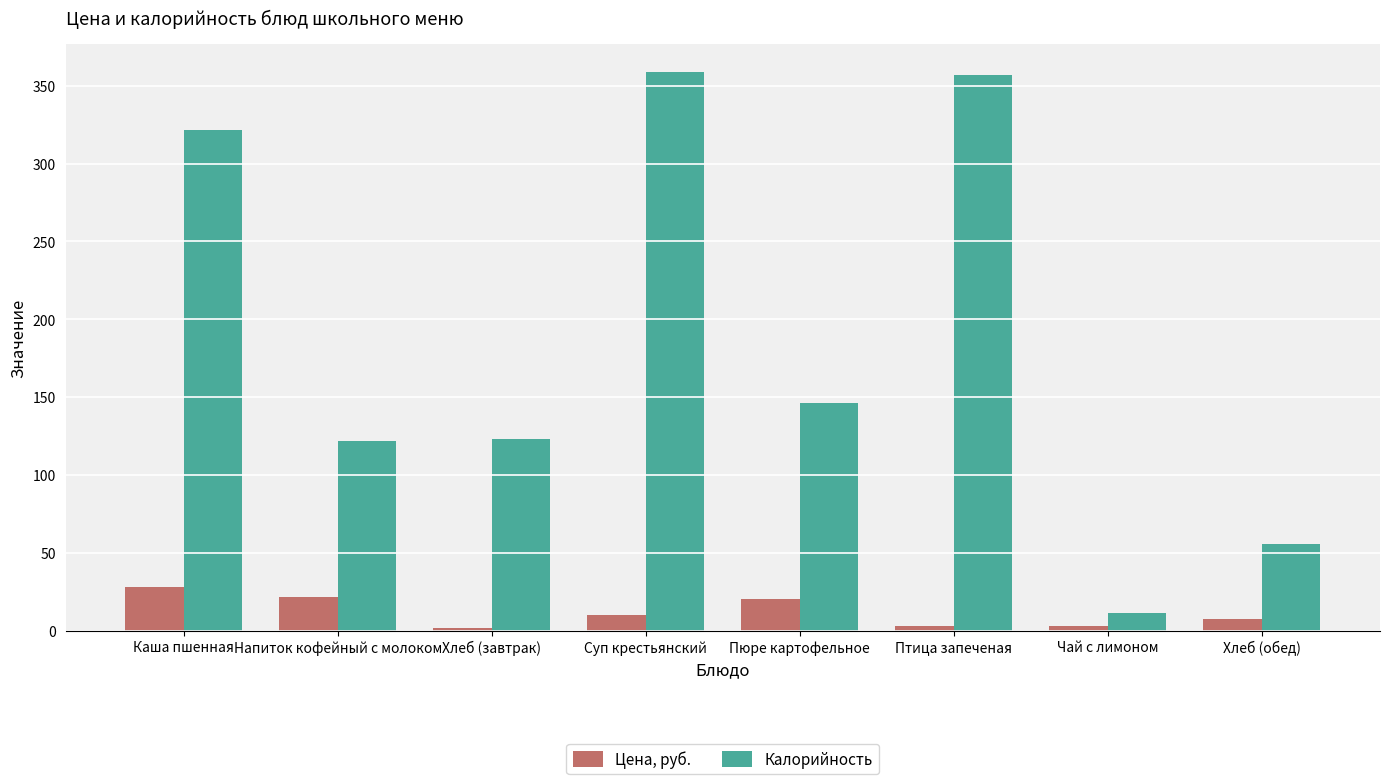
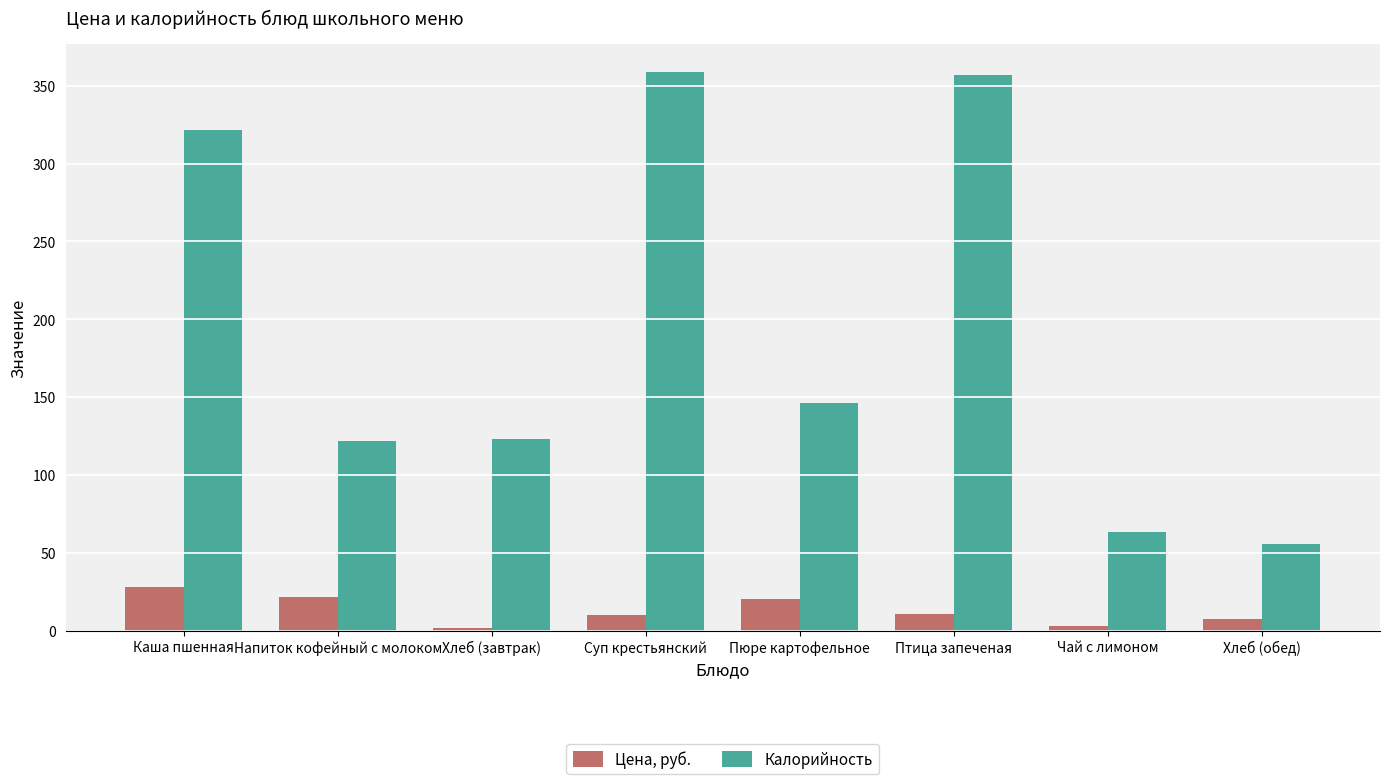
  {
    "Цена, руб.": {
      "Каша пшенная": 28,
      "Напиток кофейный с молоком": 22,
      "Суп крестьянский": 10,
      "Пюре картофельное": 21,
-     "Птица запеченая": 3,
+     "Птица запеченая": 10,
      "Чай с лимоном": 3,
      "Хлеб (обед)": 8
    },
    "Калорийность": {
      "Каша пшенная": 321,
      "Напиток кофейный с молоком": 122,
      "Хлеб (завтрак)": 123,
      "Суп крестьянский": 359,
      "Пюре картофельное": 146,
      "Птица запеченая": 357,
-     "Чай с лимоном": 11,
+     "Чай с лимоном": 64,
      "Хлеб (обед)": 56
    }
  }
